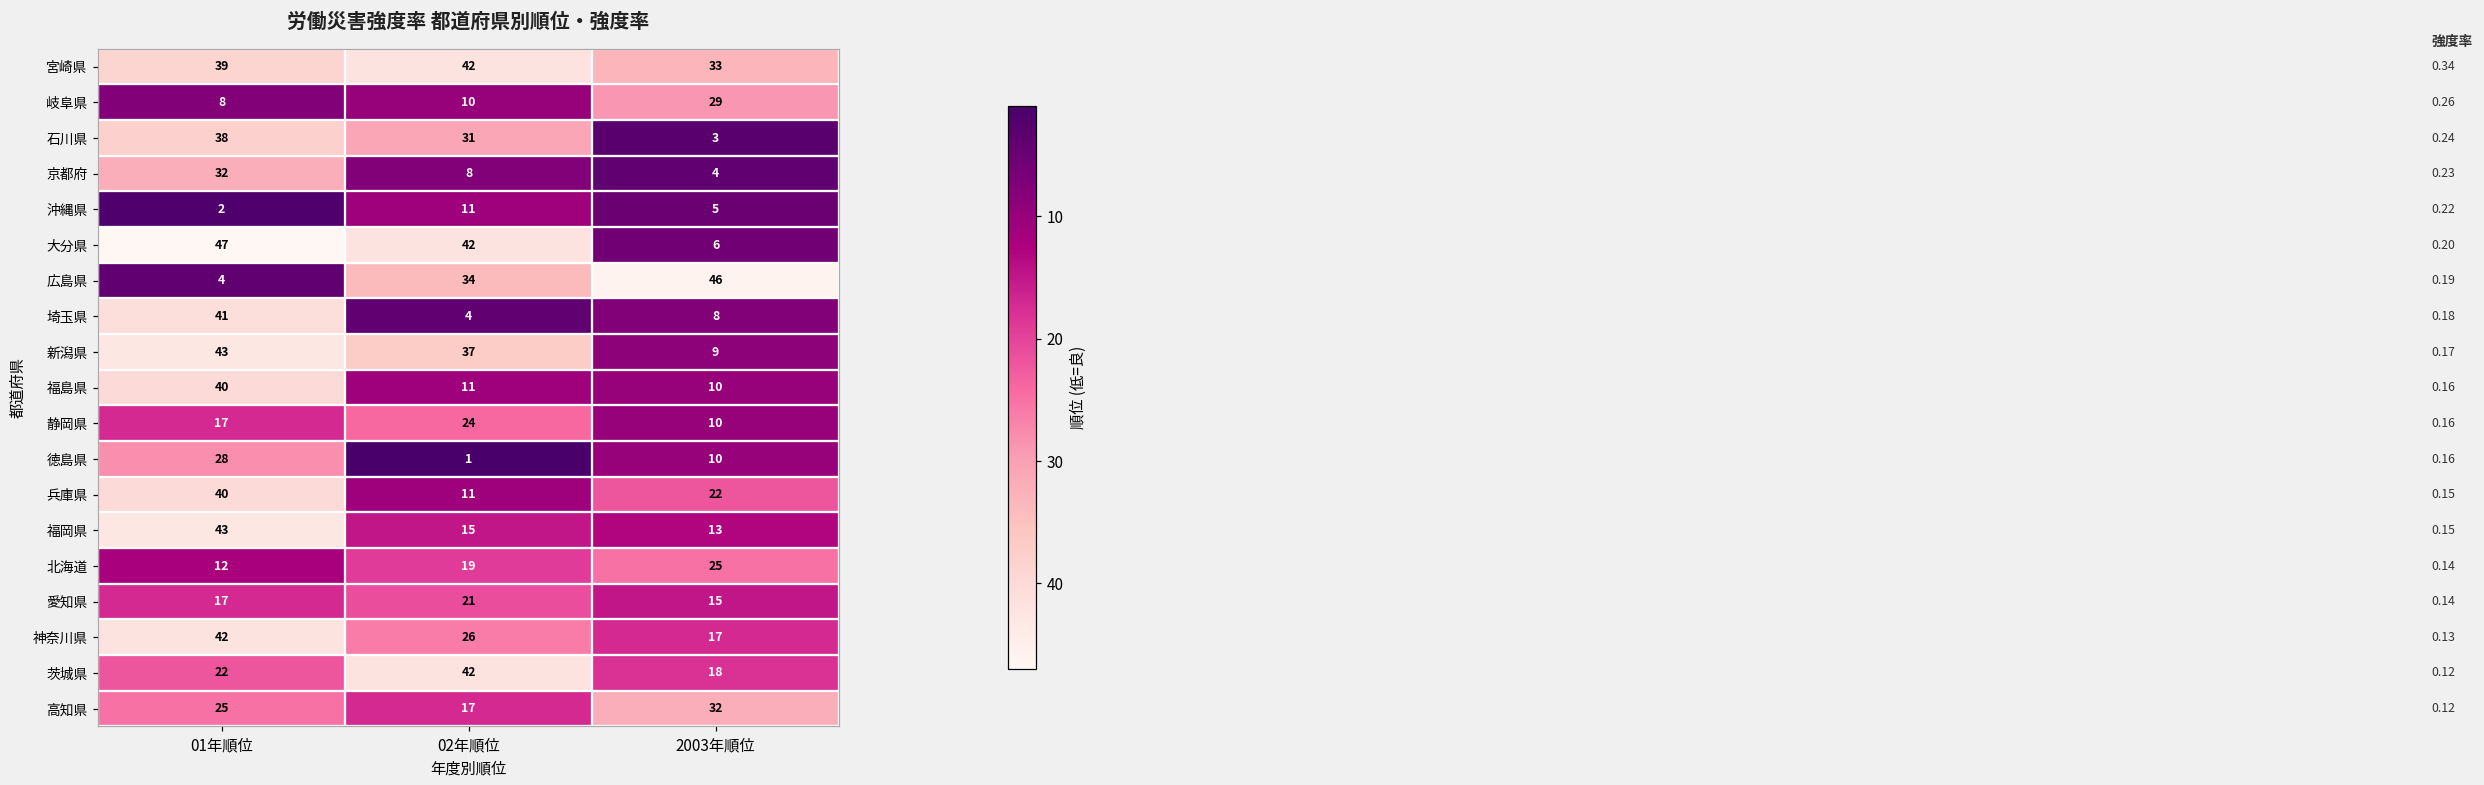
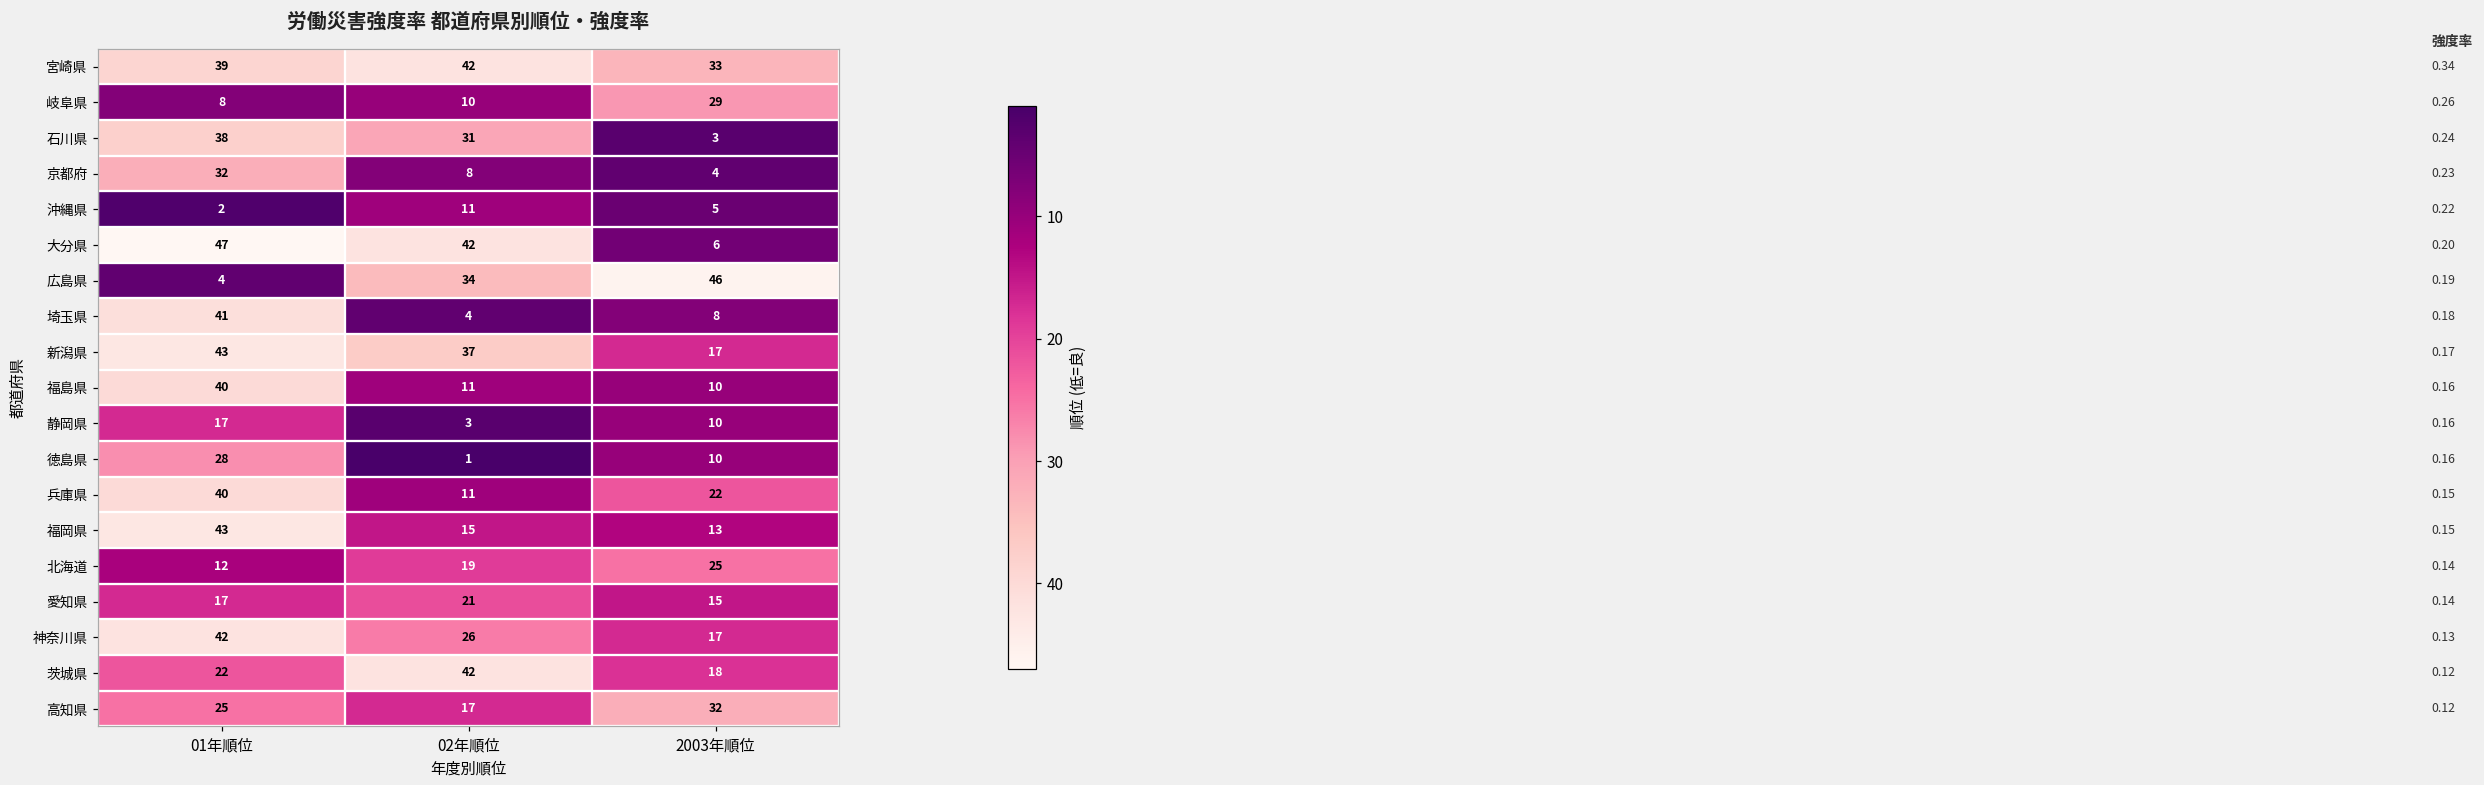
  {
    "宮崎県": {
      "01年順位": 39,
      "02年順位": 42,
      "2003年順位": 33
    },
    "岐阜県": {
      "01年順位": 8,
      "02年順位": 10,
      "2003年順位": 29
    },
    "石川県": {
      "01年順位": 38,
      "02年順位": 31,
      "2003年順位": 3
    },
    "京都府": {
      "01年順位": 32,
      "02年順位": 8,
      "2003年順位": 4
    },
    "沖縄県": {
      "01年順位": 2,
      "02年順位": 11,
      "2003年順位": 5
    },
    "大分県": {
      "01年順位": 47,
      "02年順位": 42,
      "2003年順位": 6
    },
    "広島県": {
      "01年順位": 4,
      "02年順位": 34,
      "2003年順位": 46
    },
    "埼玉県": {
      "01年順位": 41,
      "02年順位": 4,
      "2003年順位": 8
    },
    "新潟県": {
      "01年順位": 43,
      "02年順位": 37,
-     "2003年順位": 9
+     "2003年順位": 17
    },
    "福島県": {
      "01年順位": 40,
      "02年順位": 11,
      "2003年順位": 10
    },
    "静岡県": {
      "01年順位": 17,
-     "02年順位": 24,
+     "02年順位": 3,
      "2003年順位": 10
    },
    "徳島県": {
      "01年順位": 28,
      "02年順位": 1,
      "2003年順位": 10
    },
    "兵庫県": {
      "01年順位": 40,
      "02年順位": 11,
      "2003年順位": 22
    },
    "福岡県": {
      "01年順位": 43,
      "02年順位": 15,
      "2003年順位": 13
    },
    "北海道": {
      "01年順位": 12,
      "02年順位": 19,
      "2003年順位": 25
    },
    "愛知県": {
      "01年順位": 17,
      "02年順位": 21,
      "2003年順位": 15
    },
    "神奈川県": {
      "01年順位": 42,
      "02年順位": 26,
      "2003年順位": 17
    },
    "茨城県": {
      "01年順位": 22,
      "02年順位": 42,
      "2003年順位": 18
    },
    "高知県": {
      "01年順位": 25,
      "02年順位": 17,
      "2003年順位": 32
    }
  }
